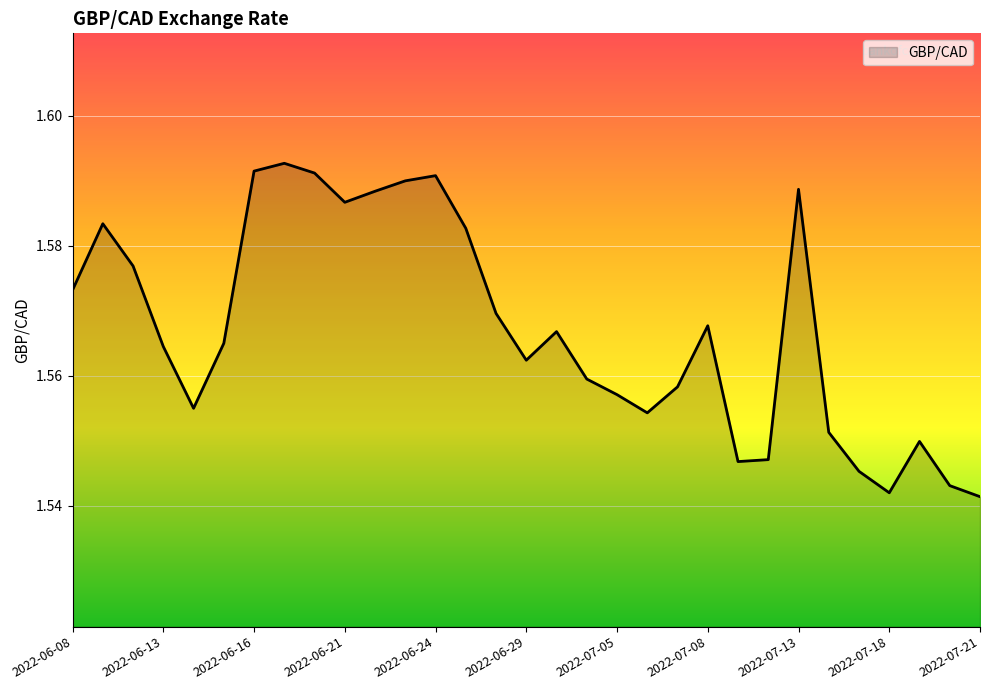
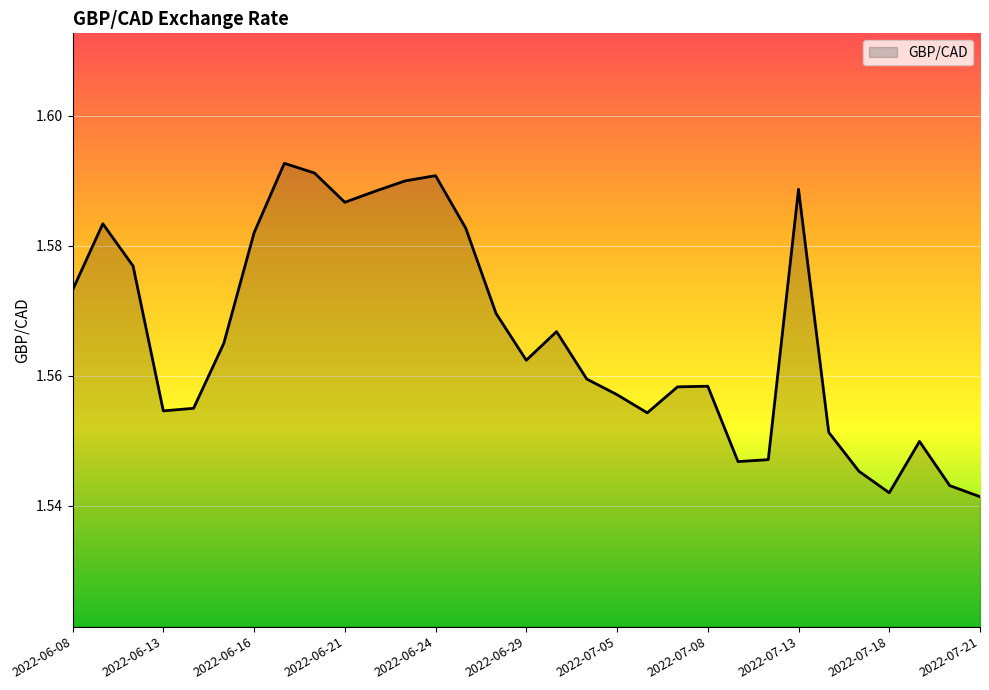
  {
    "2022-06-08": 1.573,
-   "2022-06-13": 1.565,
-   "2022-06-16": 1.592,
+   "2022-06-13": 1.555,
+   "2022-06-16": 1.582,
    "2022-06-21": 1.587,
    "2022-06-24": 1.591,
    "2022-06-29": 1.562,
    "2022-07-05": 1.557,
-   "2022-07-08": 1.568,
+   "2022-07-08": 1.558,
    "2022-07-13": 1.589,
    "2022-07-18": 1.542,
    "2022-07-21": 1.541
  }
